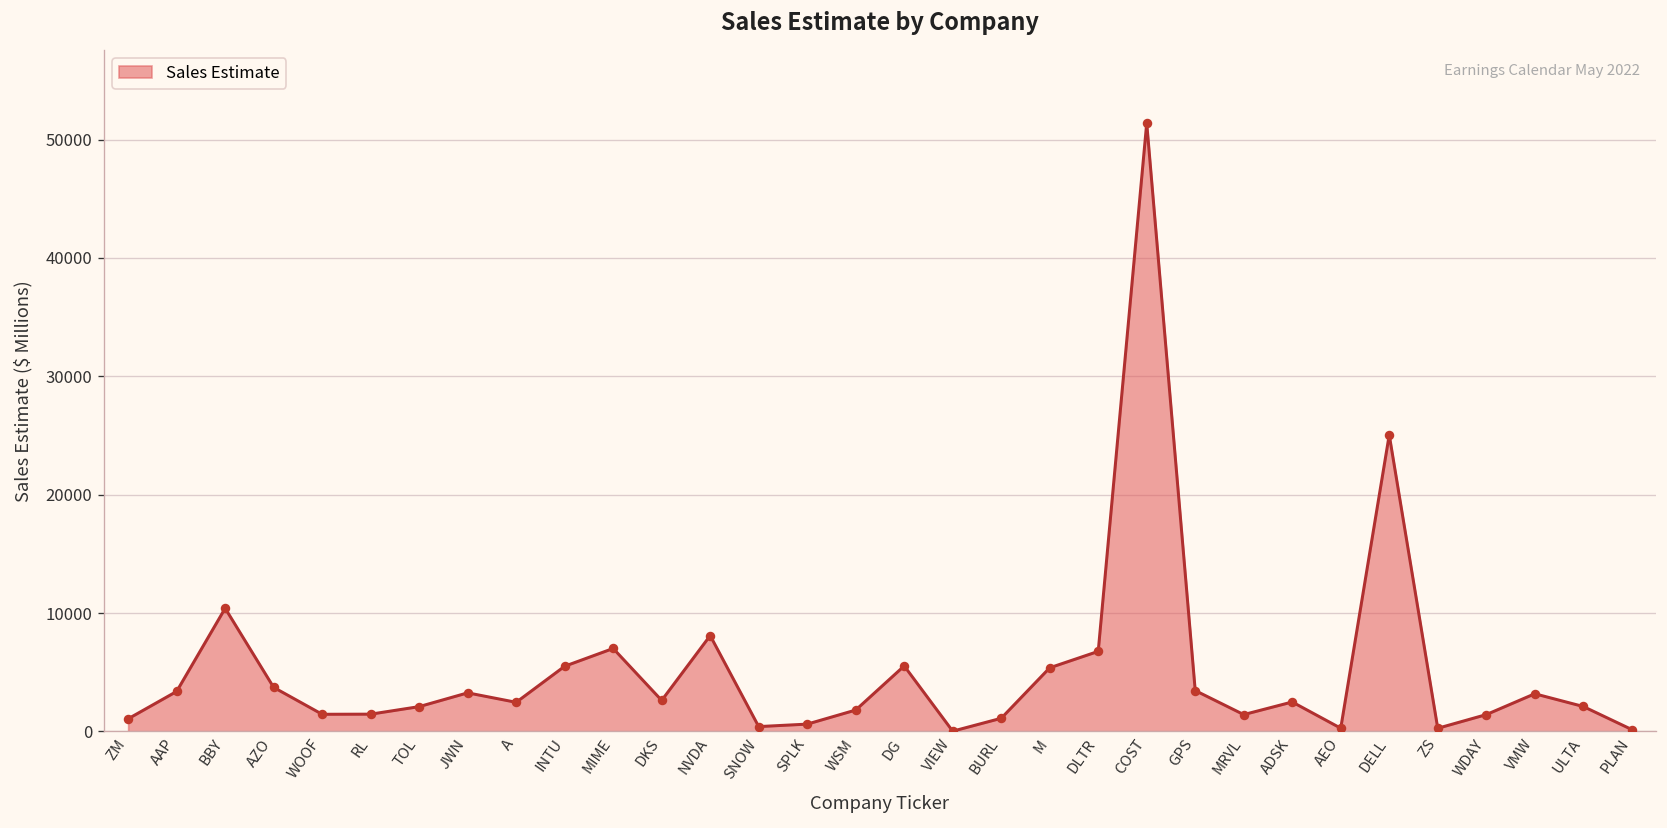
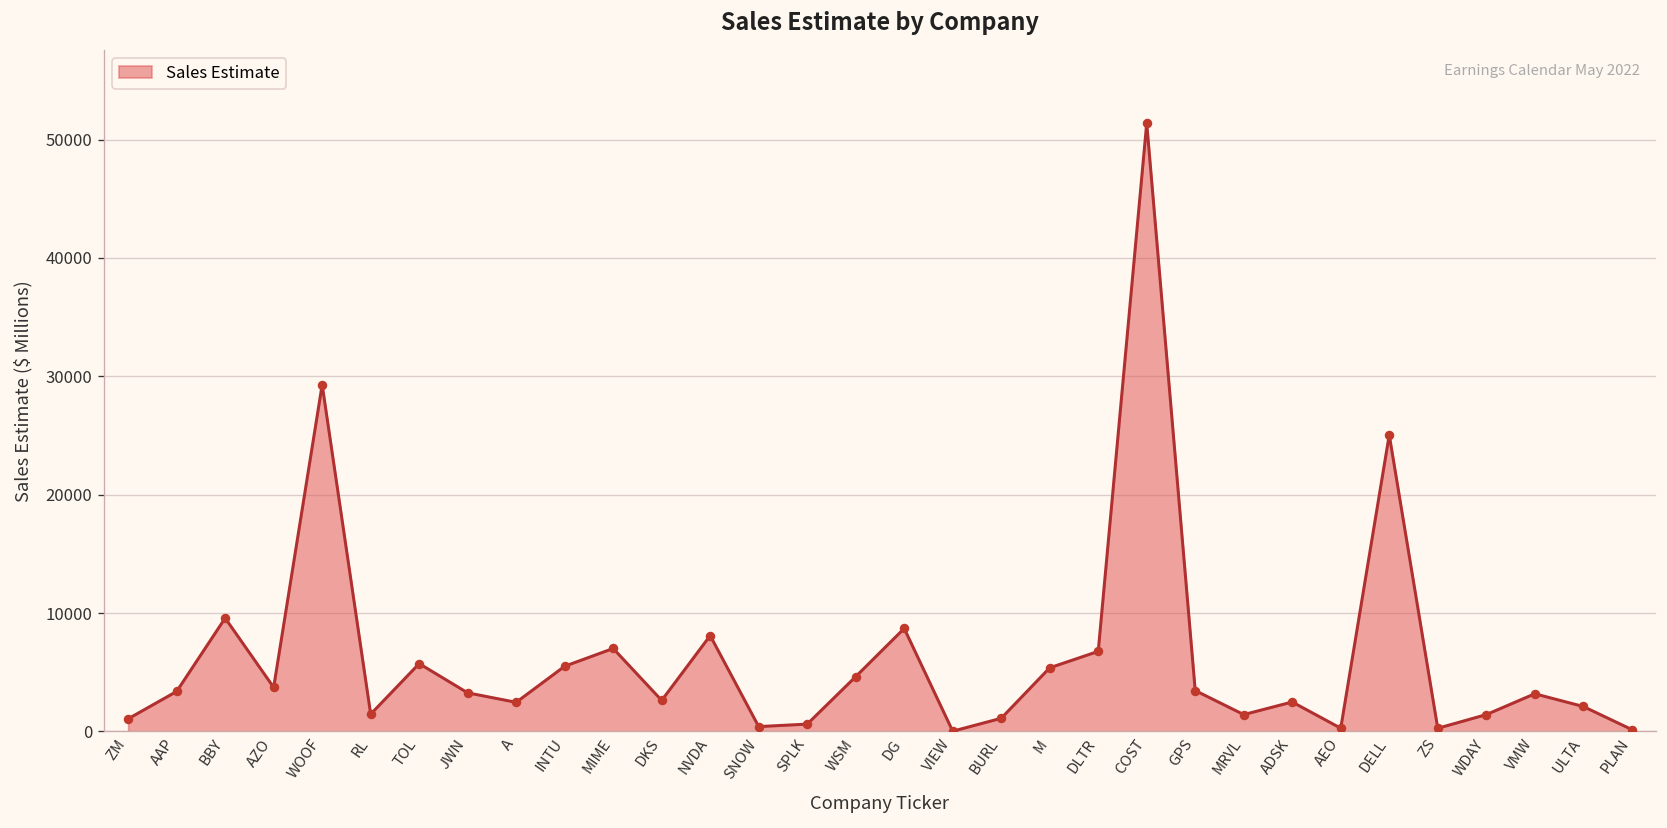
  {
    "ZM": 1000,
    "AAP": 3000,
-   "BBY": 10400,
+   "BBY": 9600,
    "AZO": 4000,
-   "WOOF": 1000,
+   "WOOF": 29000,
    "RL": 1000,
-   "TOL": 2000,
+   "TOL": 6000,
    "JWN": 3000,
    "A": 2000,
    "INTU": 6000,
    "MIME": 7000,
    "DKS": 3000,
    "NVDA": 8000,
    "SNOW": 0,
    "SPLK": 1000,
-   "WSM": 2000,
-   "DG": 6000,
+   "WSM": 5000,
+   "DG": 9000,
    "VIEW": 0,
    "BURL": 1000,
    "M": 5000,
    "DLTR": 7000,
    "COST": 51000,
    "GPS": 3000,
    "MRVL": 1000,
    "ADSK": 2000,
    "AEO": 0,
    "DELL": 25000,
    "ZS": 0,
    "WDAY": 1000,
    "VMW": 3000,
    "ULTA": 2000,
    "PLAN": 0
  }
